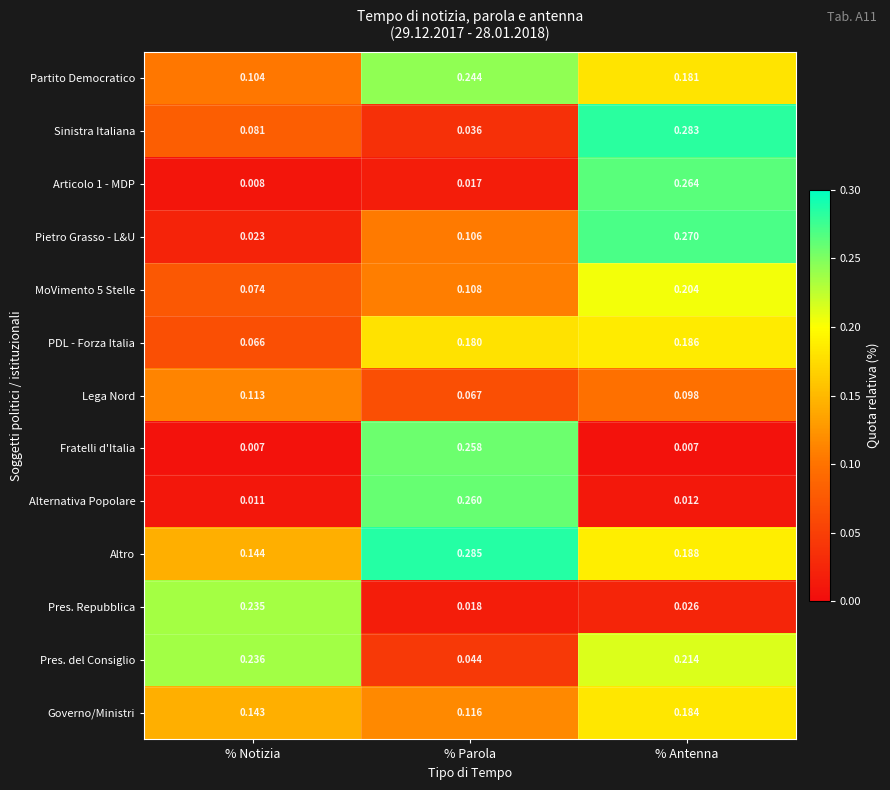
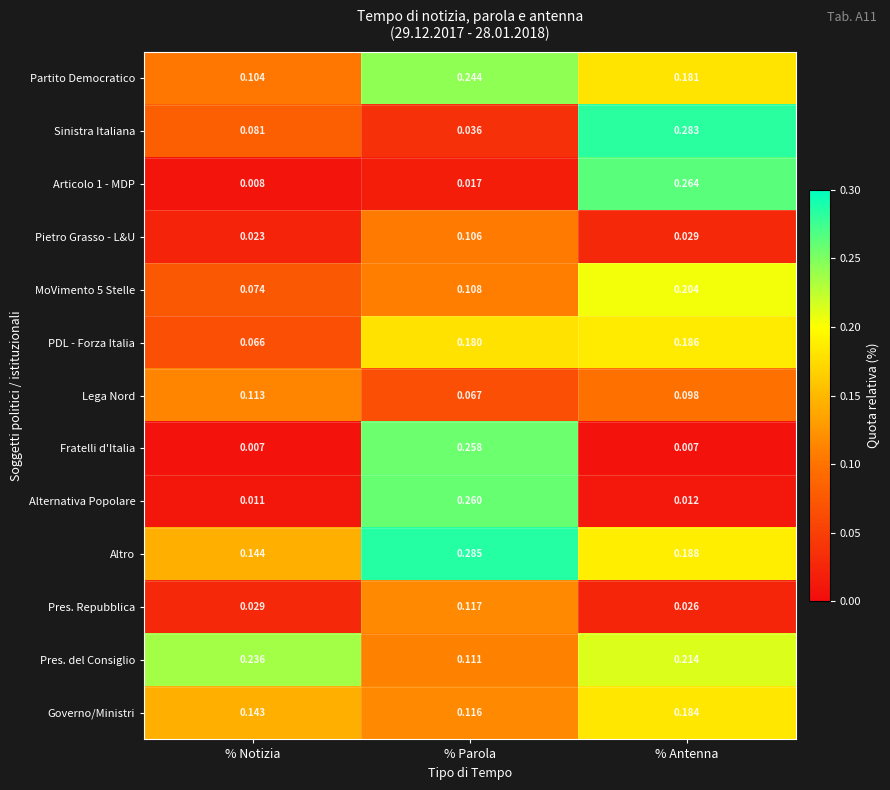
  {
    "Partito Democratico": {
      "% Notizia": 0.104,
      "% Parola": 0.244,
      "% Antenna": 0.181
    },
    "Sinistra Italiana": {
      "% Notizia": 0.081,
      "% Parola": 0.036,
      "% Antenna": 0.283
    },
    "Articolo 1 - MDP": {
      "% Notizia": 0.008,
      "% Parola": 0.017,
      "% Antenna": 0.264
    },
    "Pietro Grasso - L&U": {
      "% Notizia": 0.023,
      "% Parola": 0.106,
-     "% Antenna": 0.270
+     "% Antenna": 0.029
    },
    "MoVimento 5 Stelle": {
      "% Notizia": 0.074,
      "% Parola": 0.108,
      "% Antenna": 0.204
    },
    "PDL - Forza Italia": {
      "% Notizia": 0.066,
      "% Parola": 0.180,
      "% Antenna": 0.186
    },
    "Lega Nord": {
      "% Notizia": 0.113,
      "% Parola": 0.067,
      "% Antenna": 0.098
    },
    "Fratelli d'Italia": {
      "% Notizia": 0.007,
      "% Parola": 0.258,
      "% Antenna": 0.007
    },
    "Alternativa Popolare": {
      "% Notizia": 0.011,
      "% Parola": 0.260,
      "% Antenna": 0.012
    },
    "Altro": {
      "% Notizia": 0.144,
      "% Parola": 0.285,
      "% Antenna": 0.188
    },
    "Pres. Repubblica": {
-     "% Notizia": 0.235,
-     "% Parola": 0.018,
+     "% Notizia": 0.029,
+     "% Parola": 0.117,
      "% Antenna": 0.026
    },
    "Pres. del Consiglio": {
      "% Notizia": 0.236,
-     "% Parola": 0.044,
+     "% Parola": 0.111,
      "% Antenna": 0.214
    },
    "Governo/Ministri": {
      "% Notizia": 0.143,
      "% Parola": 0.116,
      "% Antenna": 0.184
    }
  }
